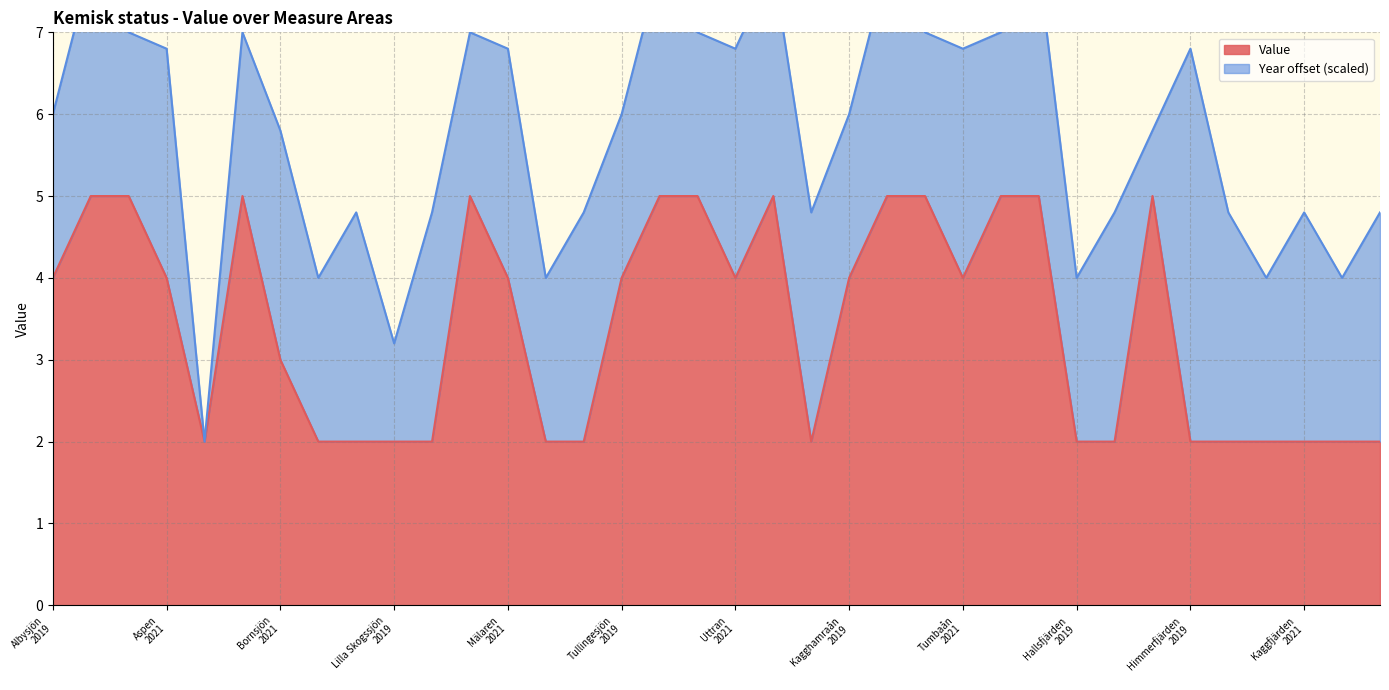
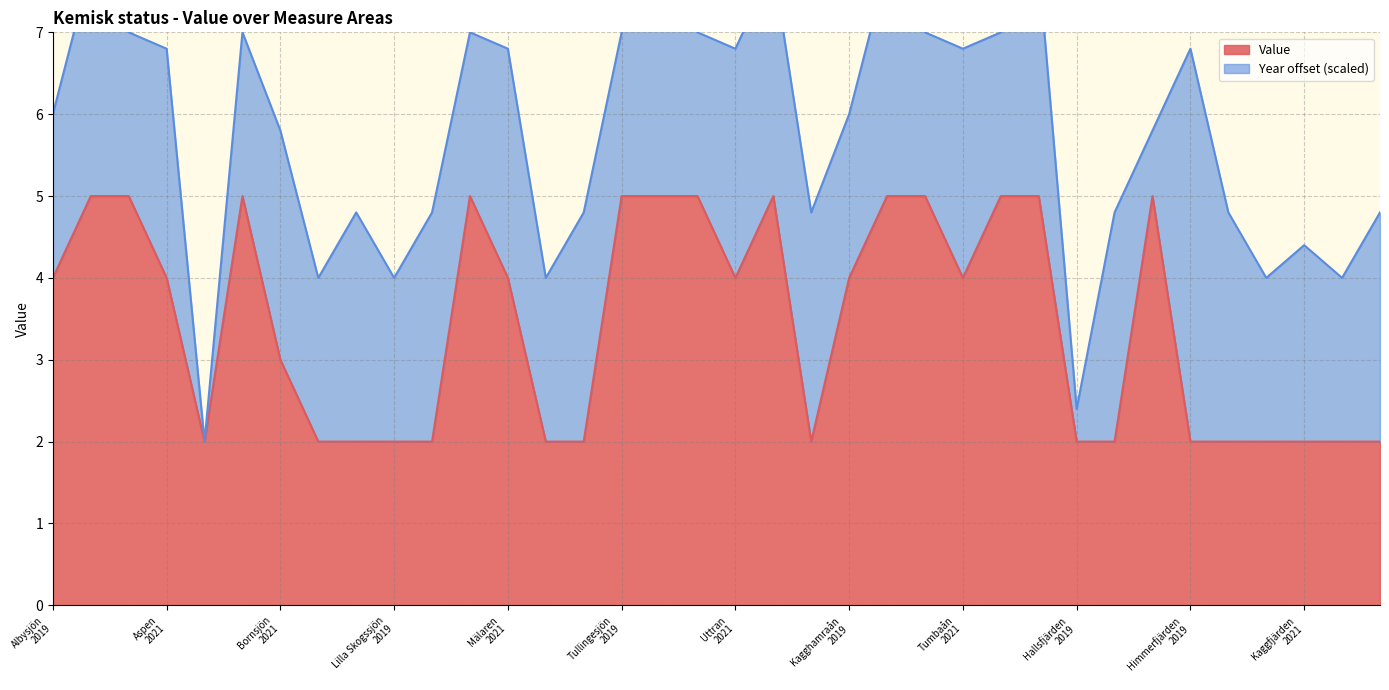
  {
    "Value": {
      "Albysjön 2019": 4,
      "Aspen 2021": 4,
      "Bornsjön 2021": 3,
      "Lilla Skogssjön 2019": 2,
      "Mälaren 2021": 4,
-     "Tullingesjön 2019": 4,
+     "Tullingesjön 2019": 5,
      "Uttran 2021": 4,
      "Kagghamraån 2019": 4,
      "Tumbaån 2021": 4,
      "Hallsfjärden 2019": 2,
      "Himmerfjärden 2019": 2,
      "Kaggfjärden 2021": 2
    },
    "Year offset (scaled)": {
      "Albysjön 2019": 2.0,
      "Aspen 2021": 2.8,
      "Bornsjön 2021": 2.8,
-     "Lilla Skogssjön 2019": 1.2,
+     "Lilla Skogssjön 2019": 2.0,
      "Mälaren 2021": 2.8,
      "Tullingesjön 2019": 2.0,
      "Uttran 2021": 2.8,
      "Kagghamraån 2019": 2.0,
      "Tumbaån 2021": 2.8,
-     "Hallsfjärden 2019": 2.0,
+     "Hallsfjärden 2019": 0.4,
      "Himmerfjärden 2019": 4.8,
-     "Kaggfjärden 2021": 2.8
+     "Kaggfjärden 2021": 2.4
    }
  }
